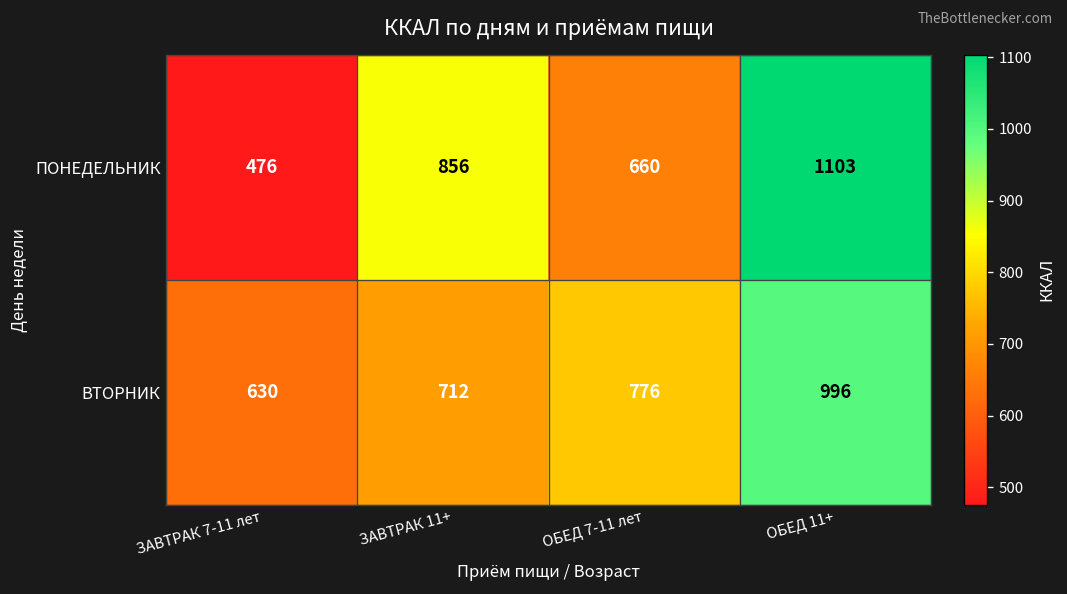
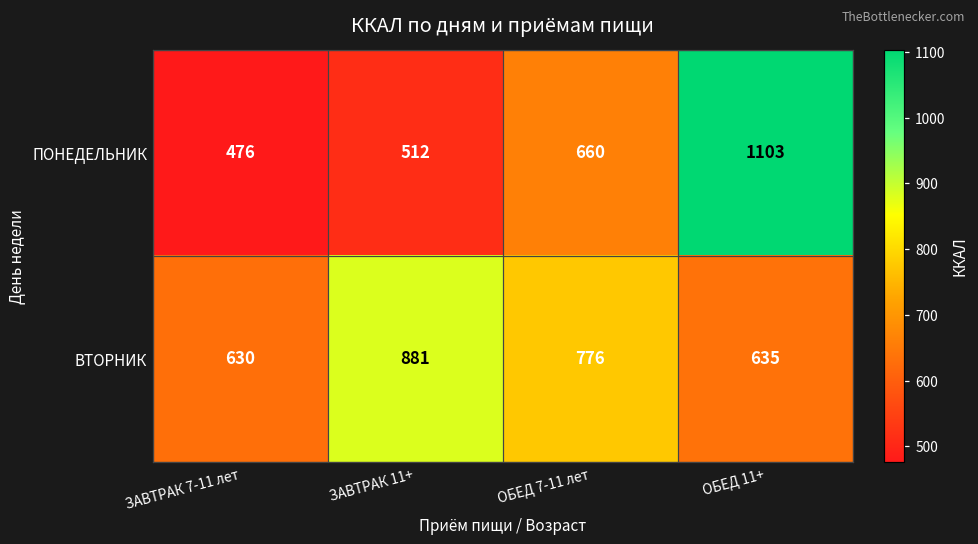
  {
    "ПОНЕДЕЛЬНИК": {
      "ЗАВТРАК 7-11 лет": 476,
-     "ЗАВТРАК 11+": 856,
+     "ЗАВТРАК 11+": 512,
      "ОБЕД 7-11 лет": 660,
      "ОБЕД 11+": 1103
    },
    "ВТОРНИК": {
      "ЗАВТРАК 7-11 лет": 630,
-     "ЗАВТРАК 11+": 712,
+     "ЗАВТРАК 11+": 881,
      "ОБЕД 7-11 лет": 776,
-     "ОБЕД 11+": 996
+     "ОБЕД 11+": 635
    }
  }
